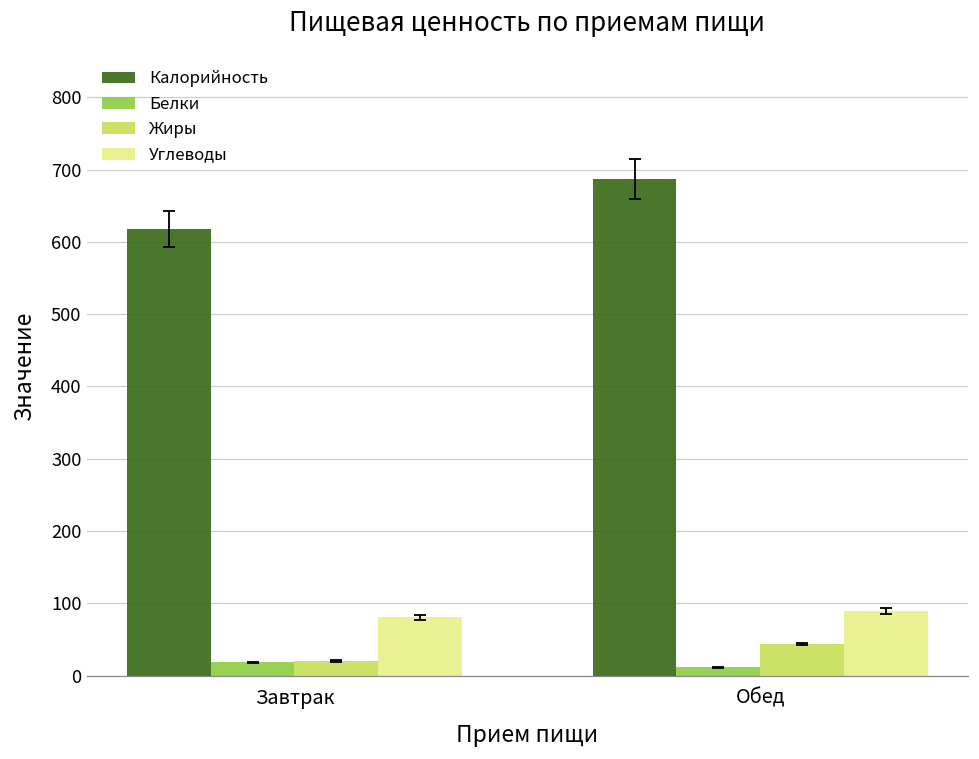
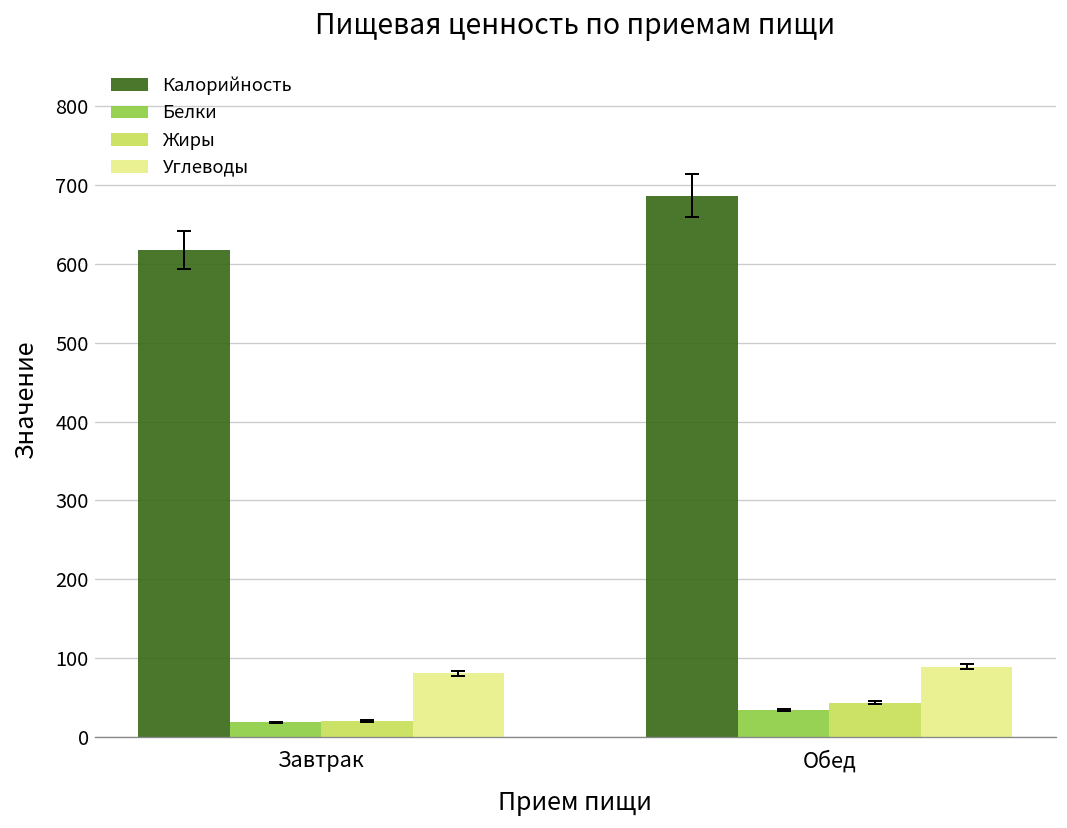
  {
    "Калорийность": {
      "Завтрак": 620,
      "Обед": 690
    },
    "Белки": {
      "Завтрак": 20,
-     "Обед": 10
+     "Обед": 30
    }
  }
